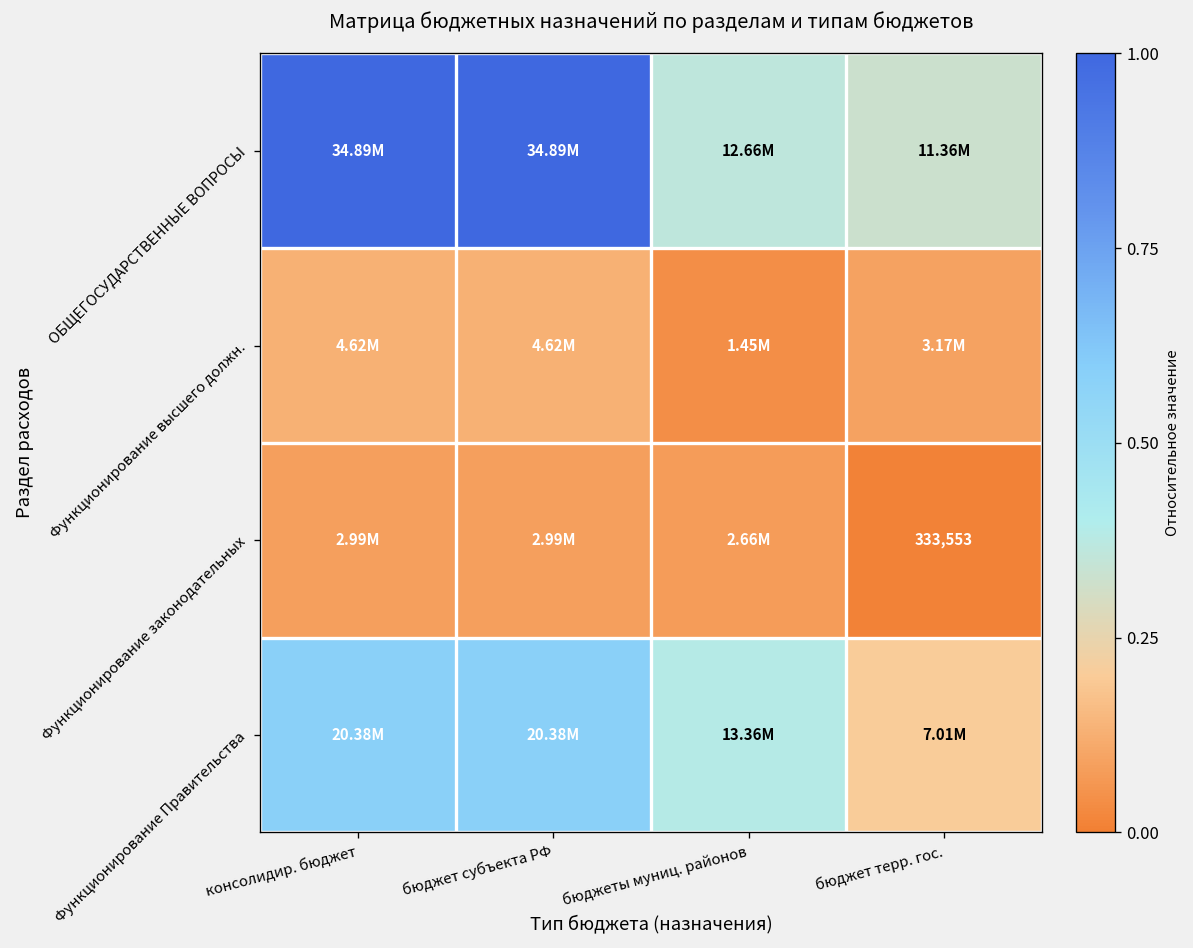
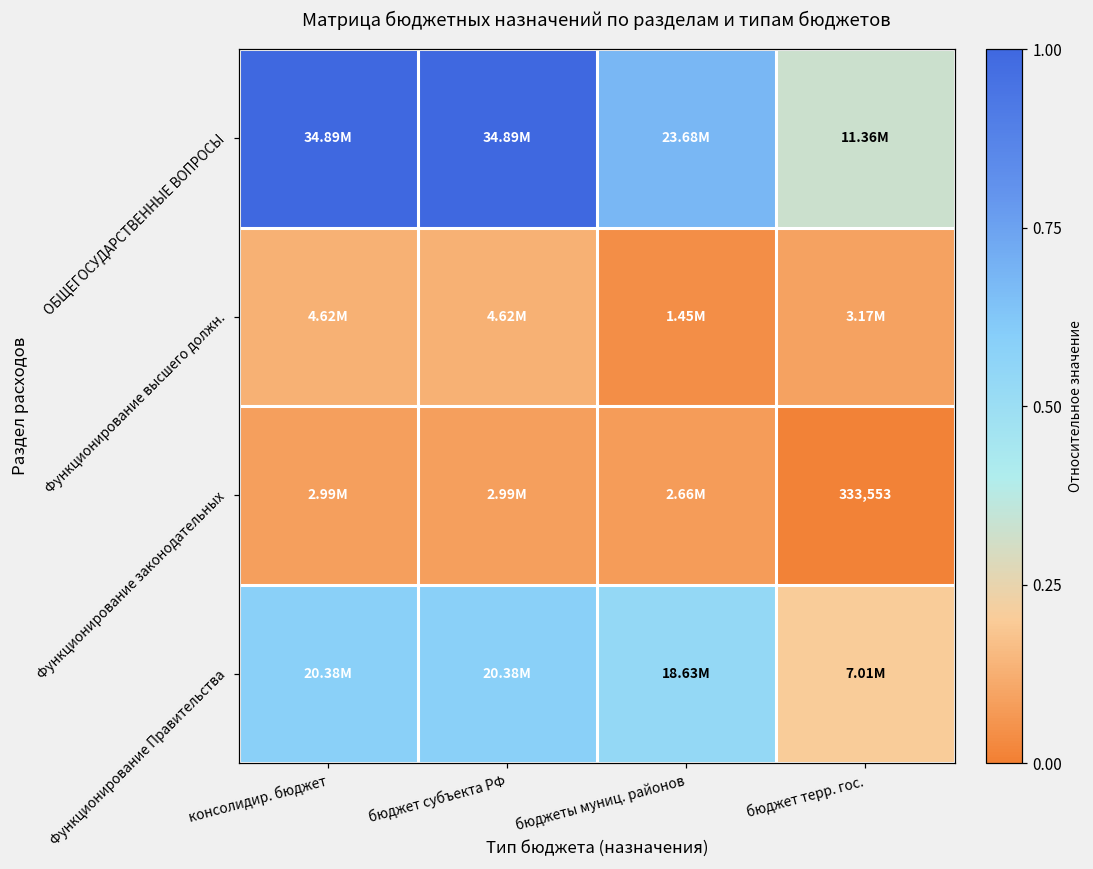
  {
    "ОБЩЕГОСУДАРСТВЕННЫЕ ВОПРОСЫ": {
      "консолидир. бюджет": "34.89M",
      "бюджет субъекта РФ": "34.89M",
-     "бюджеты муниц. районов": "12.66M",
+     "бюджеты муниц. районов": "23.68M",
      "бюджет терр. гос.": "11.36M"
    },
    "Функционирование высшего должн.": {
      "консолидир. бюджет": "4.62M",
      "бюджет субъекта РФ": "4.62M",
      "бюджеты муниц. районов": "1.45M",
      "бюджет терр. гос.": "3.17M"
    },
    "Функционирование законодательных": {
      "консолидир. бюджет": "2.99M",
      "бюджет субъекта РФ": "2.99M",
      "бюджеты муниц. районов": "2.66M",
      "бюджет терр. гос.": "333,553"
    },
    "Функционирование Правительства": {
      "консолидир. бюджет": "20.38M",
      "бюджет субъекта РФ": "20.38M",
-     "бюджеты муниц. районов": "13.36M",
+     "бюджеты муниц. районов": "18.63M",
      "бюджет терр. гос.": "7.01M"
    }
  }
